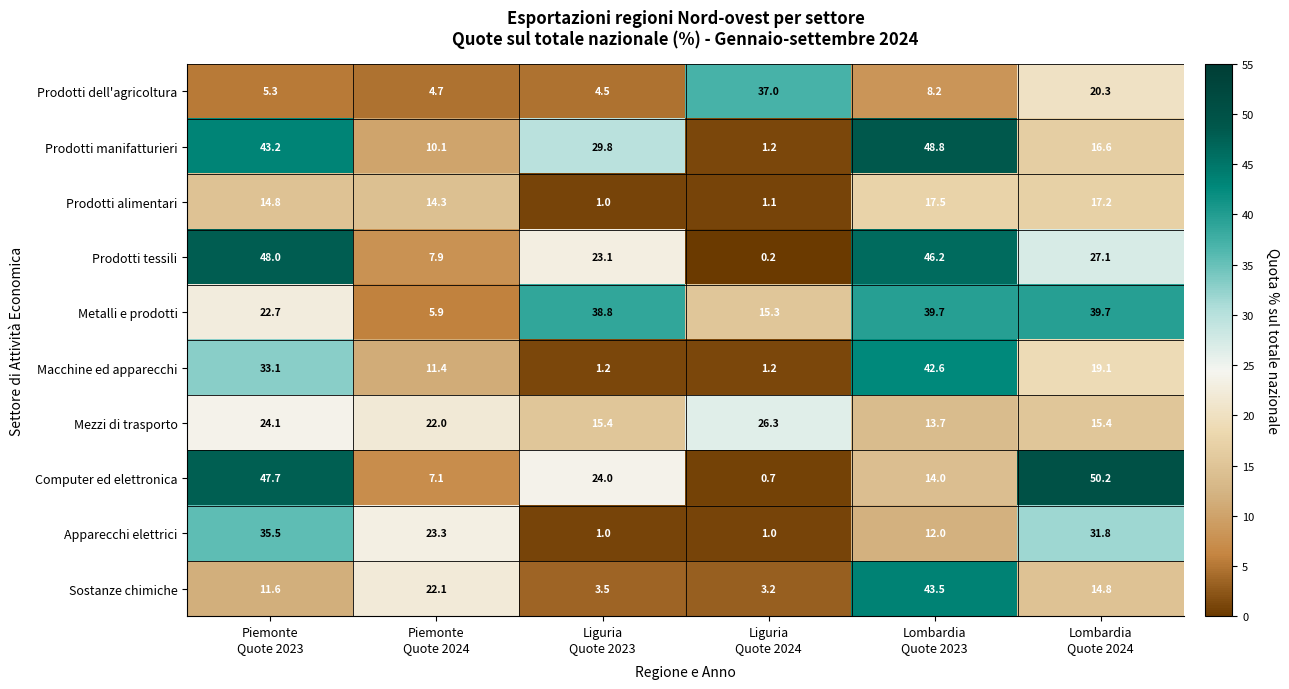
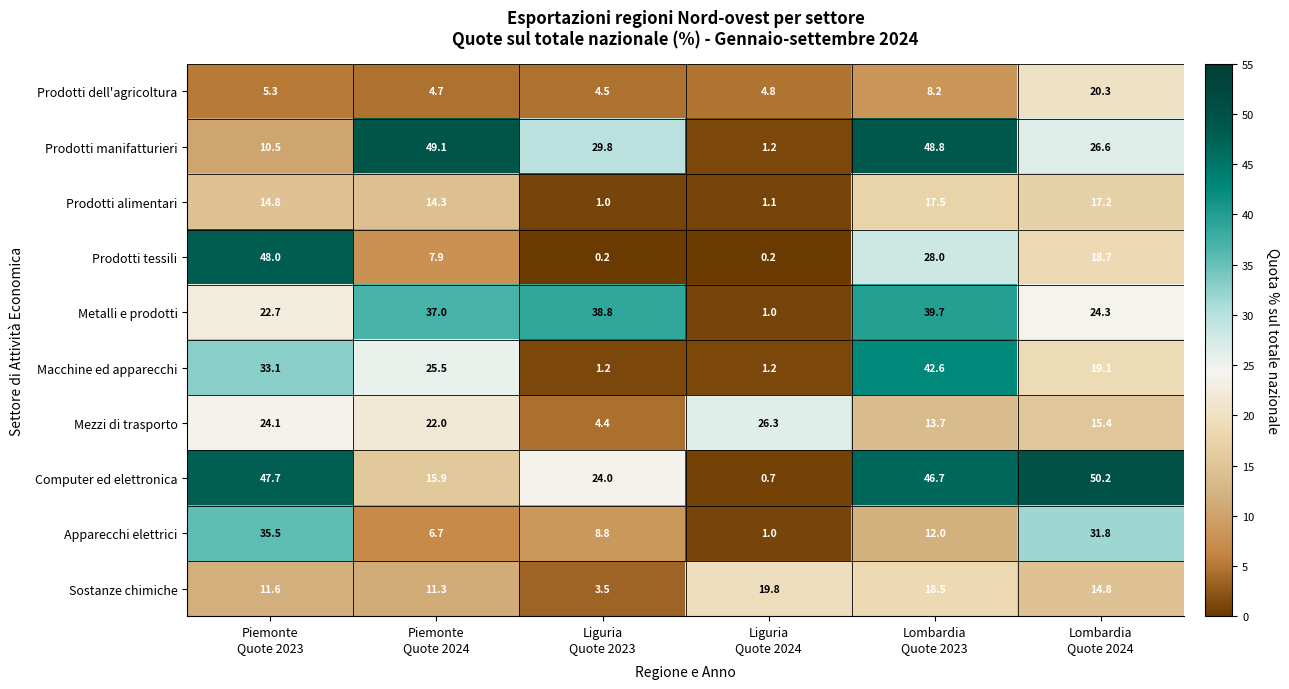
  {
    "Prodotti dell'agricoltura": {
      "Piemonte Quote 2023": 5.3,
      "Piemonte Quote 2024": 4.7,
      "Liguria Quote 2023": 4.5,
-     "Liguria Quote 2024": 37.0,
+     "Liguria Quote 2024": 4.8,
      "Lombardia Quote 2023": 8.2,
      "Lombardia Quote 2024": 20.3
    },
    "Prodotti manifatturieri": {
-     "Piemonte Quote 2023": 43.2,
-     "Piemonte Quote 2024": 10.1,
+     "Piemonte Quote 2023": 10.5,
+     "Piemonte Quote 2024": 49.1,
      "Liguria Quote 2023": 29.8,
      "Liguria Quote 2024": 1.2,
      "Lombardia Quote 2023": 48.8,
-     "Lombardia Quote 2024": 16.6
+     "Lombardia Quote 2024": 26.6
    },
    "Prodotti alimentari": {
      "Piemonte Quote 2023": 14.8,
      "Piemonte Quote 2024": 14.3,
      "Liguria Quote 2023": 1.0,
      "Liguria Quote 2024": 1.1,
      "Lombardia Quote 2023": 17.5,
      "Lombardia Quote 2024": 17.2
    },
    "Prodotti tessili": {
      "Piemonte Quote 2023": 48.0,
      "Piemonte Quote 2024": 7.9,
-     "Liguria Quote 2023": 23.1,
+     "Liguria Quote 2023": 0.2,
      "Liguria Quote 2024": 0.2,
-     "Lombardia Quote 2023": 46.2,
-     "Lombardia Quote 2024": 27.1
+     "Lombardia Quote 2023": 28.0,
+     "Lombardia Quote 2024": 18.7
    },
    "Metalli e prodotti": {
      "Piemonte Quote 2023": 22.7,
-     "Piemonte Quote 2024": 5.9,
+     "Piemonte Quote 2024": 37.0,
      "Liguria Quote 2023": 38.8,
-     "Liguria Quote 2024": 15.3,
+     "Liguria Quote 2024": 1.0,
      "Lombardia Quote 2023": 39.7,
-     "Lombardia Quote 2024": 39.7
+     "Lombardia Quote 2024": 24.3
    },
    "Macchine ed apparecchi": {
      "Piemonte Quote 2023": 33.1,
-     "Piemonte Quote 2024": 11.4,
+     "Piemonte Quote 2024": 25.5,
      "Liguria Quote 2023": 1.2,
      "Liguria Quote 2024": 1.2,
      "Lombardia Quote 2023": 42.6,
      "Lombardia Quote 2024": 19.1
    },
    "Mezzi di trasporto": {
      "Piemonte Quote 2023": 24.1,
      "Piemonte Quote 2024": 22.0,
-     "Liguria Quote 2023": 15.4,
+     "Liguria Quote 2023": 4.4,
      "Liguria Quote 2024": 26.3,
      "Lombardia Quote 2023": 13.7,
      "Lombardia Quote 2024": 15.4
    },
    "Computer ed elettronica": {
      "Piemonte Quote 2023": 47.7,
-     "Piemonte Quote 2024": 7.1,
+     "Piemonte Quote 2024": 15.9,
      "Liguria Quote 2023": 24.0,
      "Liguria Quote 2024": 0.7,
-     "Lombardia Quote 2023": 14.0,
+     "Lombardia Quote 2023": 46.7,
      "Lombardia Quote 2024": 50.2
    },
    "Apparecchi elettrici": {
      "Piemonte Quote 2023": 35.5,
-     "Piemonte Quote 2024": 23.3,
-     "Liguria Quote 2023": 1.0,
+     "Piemonte Quote 2024": 6.7,
+     "Liguria Quote 2023": 8.8,
      "Liguria Quote 2024": 1.0,
      "Lombardia Quote 2023": 12.0,
      "Lombardia Quote 2024": 31.8
    },
    "Sostanze chimiche": {
      "Piemonte Quote 2023": 11.6,
-     "Piemonte Quote 2024": 22.1,
+     "Piemonte Quote 2024": 11.3,
      "Liguria Quote 2023": 3.5,
-     "Liguria Quote 2024": 3.2,
-     "Lombardia Quote 2023": 43.5,
+     "Liguria Quote 2024": 19.8,
+     "Lombardia Quote 2023": 18.5,
      "Lombardia Quote 2024": 14.8
    }
  }
